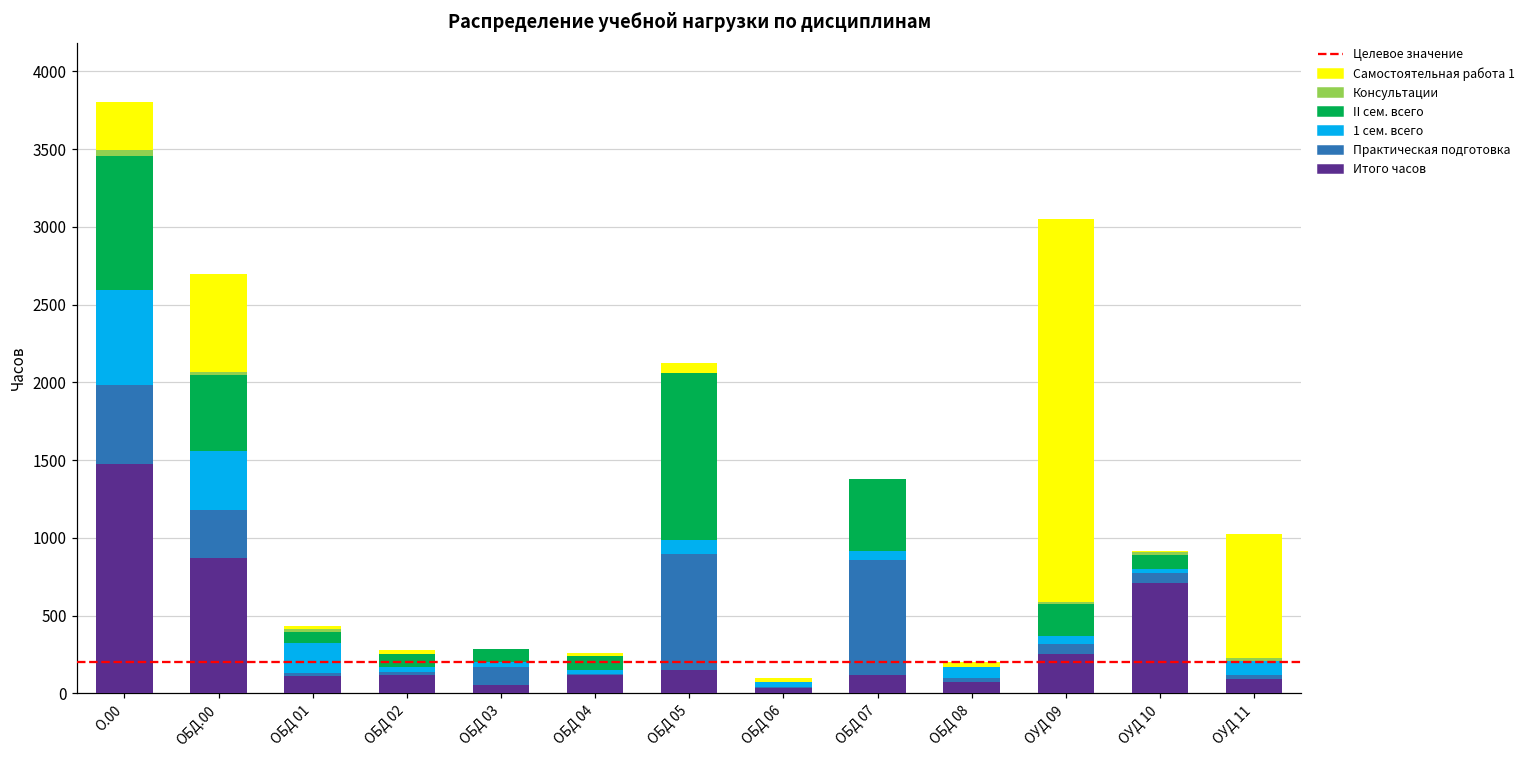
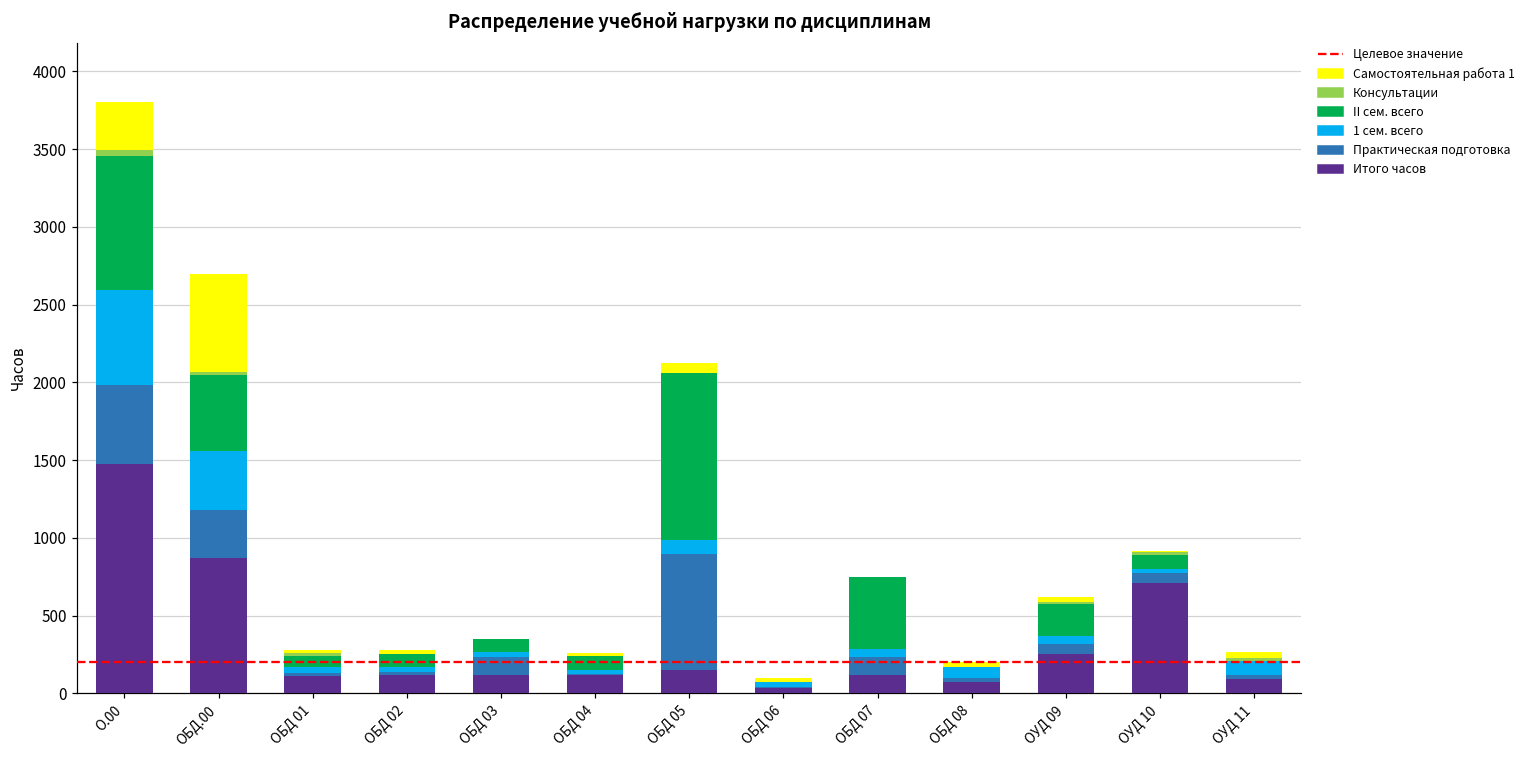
  {
    "Итого часов": {
      "О.00": 1480,
      "ОБД.00": 870,
      "ОБД 01": 110,
      "ОБД 02": 120,
-     "ОБД 03": 60,
+     "ОБД 03": 120,
      "ОБД 04": 120,
      "ОБД 05": 150,
      "ОБД 06": 30,
      "ОБД 07": 120,
      "ОБД 08": 70,
      "ОУД 09": 250,
      "ОУД 10": 710,
      "ОУД 11": 90
    },
    "Практическая подготовка": {
      "О.00": 500,
      "ОБД.00": 310,
      "ОБД 02": 20,
      "ОБД 03": 110,
      "ОБД 05": 750,
-     "ОБД 07": 740,
+     "ОБД 07": 120,
      "ОБД 08": 30,
      "ОУД 09": 70,
      "ОУД 10": 60,
      "ОУД 11": 30
    },
    "1 сем. всего": {
      "О.00": 610,
      "ОБД.00": 380,
-     "ОБД 01": 200,
+     "ОБД 01": 40,
      "ОБД 02": 30,
      "ОБД 03": 30,
      "ОБД 04": 30,
      "ОБД 05": 90,
      "ОБД 06": 30,
      "ОБД 07": 50,
      "ОБД 08": 70,
      "ОУД 09": 50,
      "ОУД 10": 20,
      "ОУД 11": 90
    },
    "II сем. всего": {
      "О.00": 860,
      "ОБД.00": 490,
      "ОБД 01": 70,
      "ОБД 02": 80,
      "ОБД 03": 80,
      "ОБД 04": 90,
      "ОБД 05": 1080,
      "ОБД 06": 0,
      "ОБД 07": 460,
      "ОБД 08": 0,
      "ОУД 09": 200,
      "ОУД 10": 90,
      "ОУД 11": 0
    },
    "Консультации": {
      "О.00": 40,
      "ОБД.00": 20,
      "ОБД 01": 20,
      "ОБД 02": 0,
      "ОБД 03": 0,
      "ОБД 04": 0,
      "ОБД 05": 0,
      "ОБД 06": 0,
      "ОБД 07": 0,
      "ОБД 08": 0,
      "ОУД 09": 20,
      "ОУД 10": 20,
      "ОУД 11": 20
    },
    "Самостоятельная работа 1": {
      "О.00": 310,
      "ОБД.00": 630,
      "ОБД 01": 20,
      "ОБД 02": 30,
      "ОБД 03": 0,
      "ОБД 04": 20,
      "ОБД 05": 60,
      "ОБД 06": 30,
      "ОБД 08": 30,
-     "ОУД 09": 2460,
-     "ОУД 11": 800
+     "ОУД 09": 30,
+     "ОУД 11": 40
    }
  }
